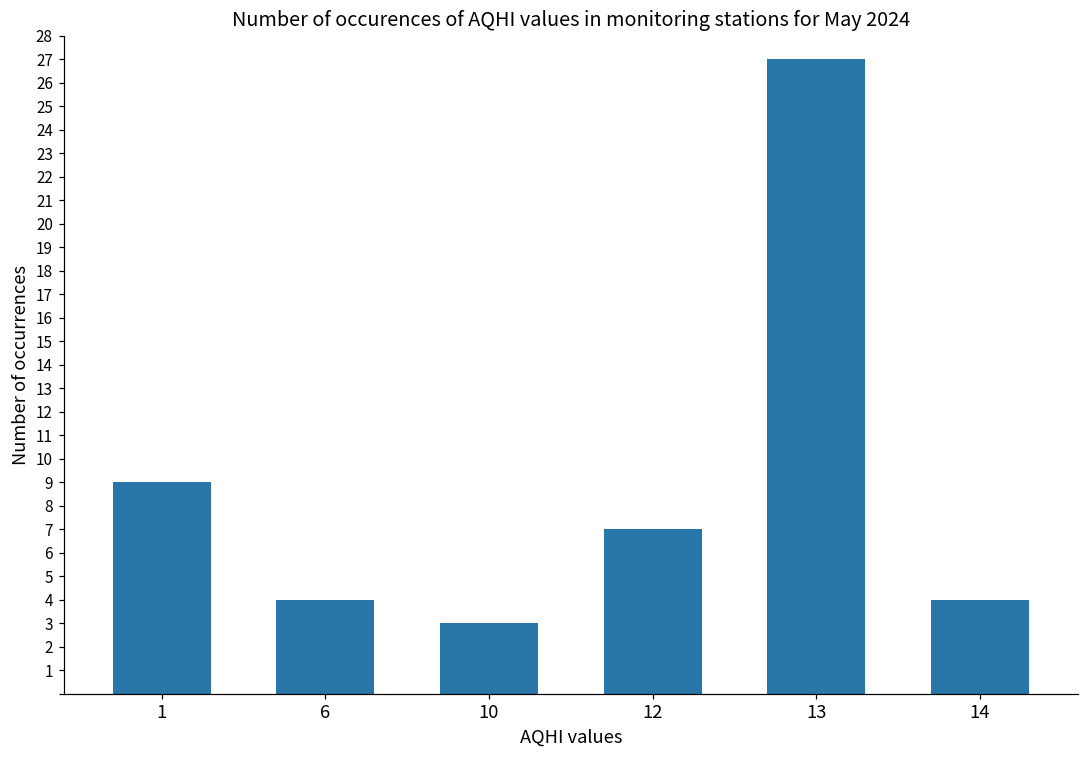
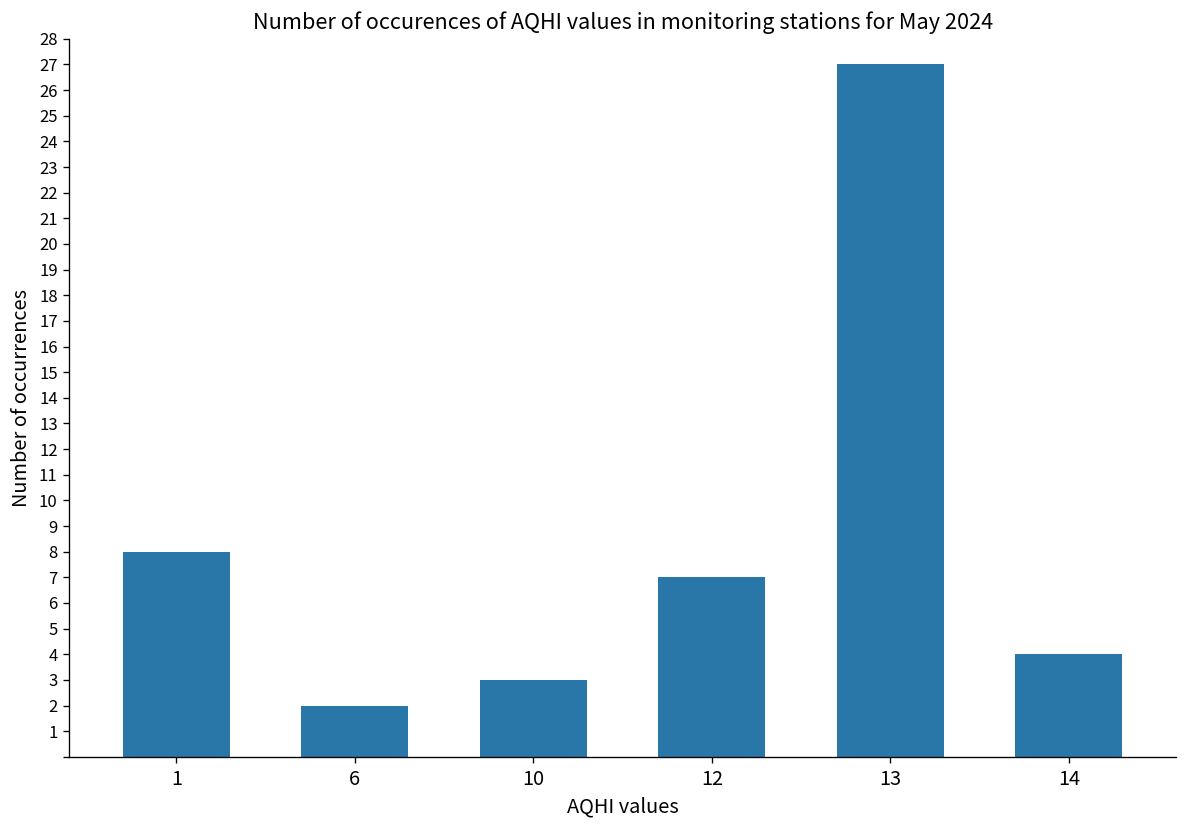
  {
-   "1": 9,
-   "6": 4,
+   "1": 8,
+   "6": 2,
    "10": 3,
    "12": 7,
    "13": 27,
    "14": 4
  }
